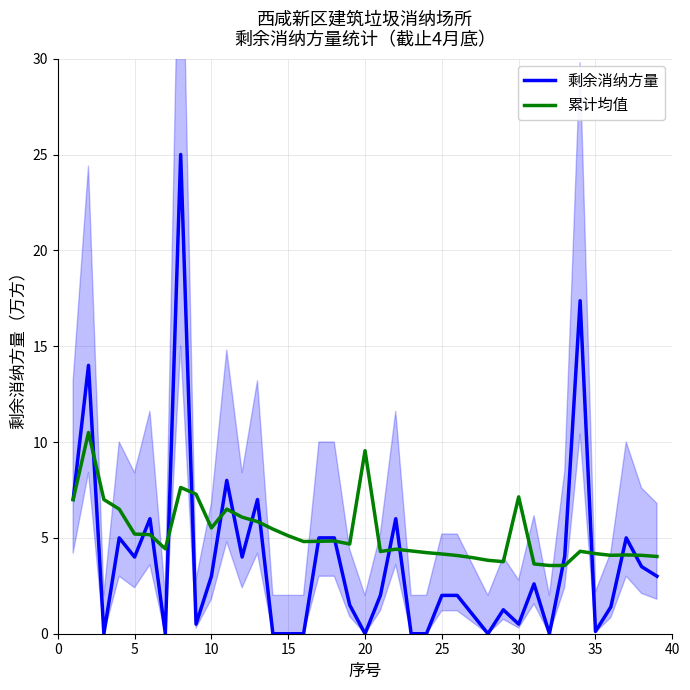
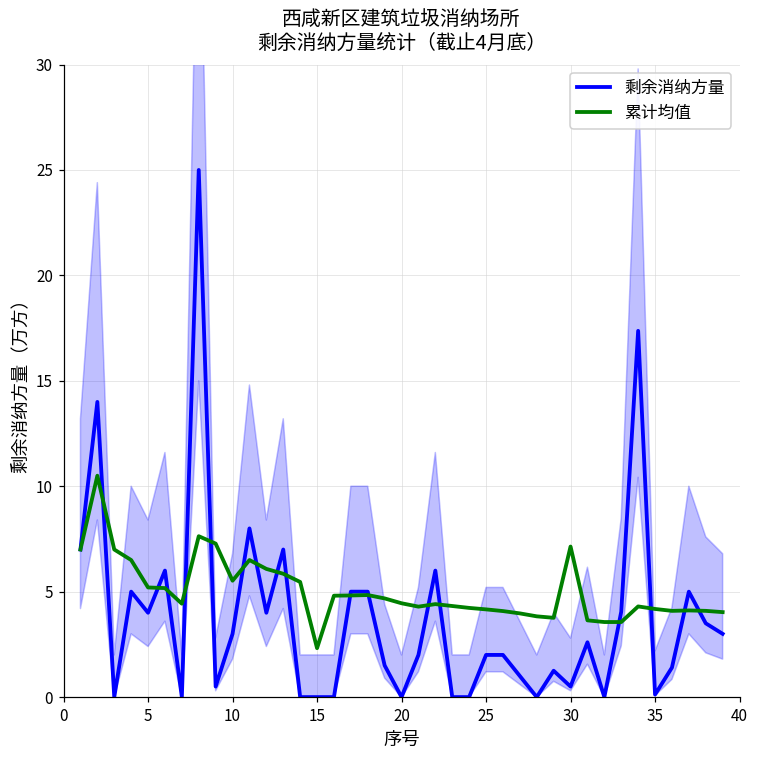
  {
    "累计均值": {
      "5": 5.2,
      "10": 5.5,
-     "15": 5.1,
-     "20": 9.6,
+     "15": 2.3,
+     "20": 4.5,
      "25": 4.2,
      "30": 7.1,
      "35": 4.2
    }
  }
